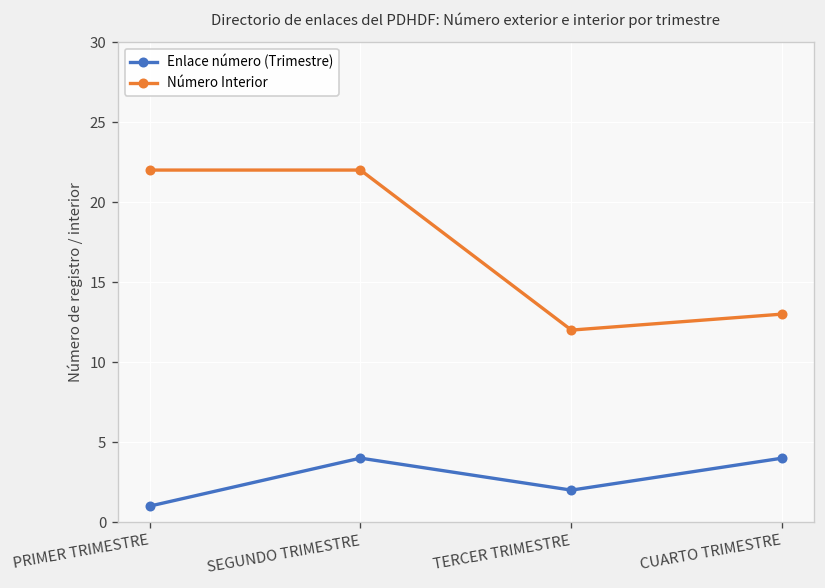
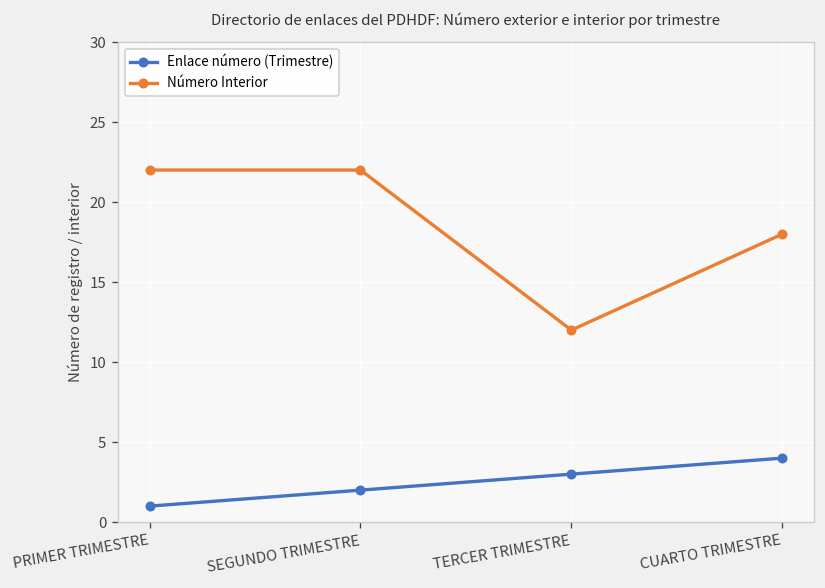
  {
    "Enlace número (Trimestre)": {
      "PRIMER TRIMESTRE": 1,
-     "SEGUNDO TRIMESTRE": 4,
-     "TERCER TRIMESTRE": 2,
+     "SEGUNDO TRIMESTRE": 2,
+     "TERCER TRIMESTRE": 3,
      "CUARTO TRIMESTRE": 4
    },
    "Número Interior": {
      "PRIMER TRIMESTRE": 22,
      "SEGUNDO TRIMESTRE": 22,
      "TERCER TRIMESTRE": 12,
-     "CUARTO TRIMESTRE": 13
+     "CUARTO TRIMESTRE": 18
    }
  }
